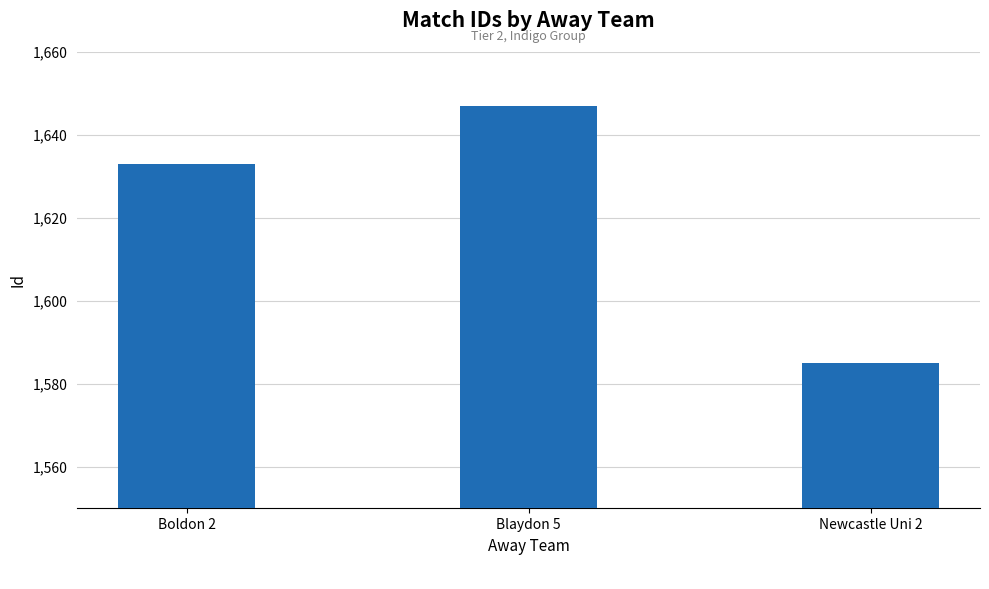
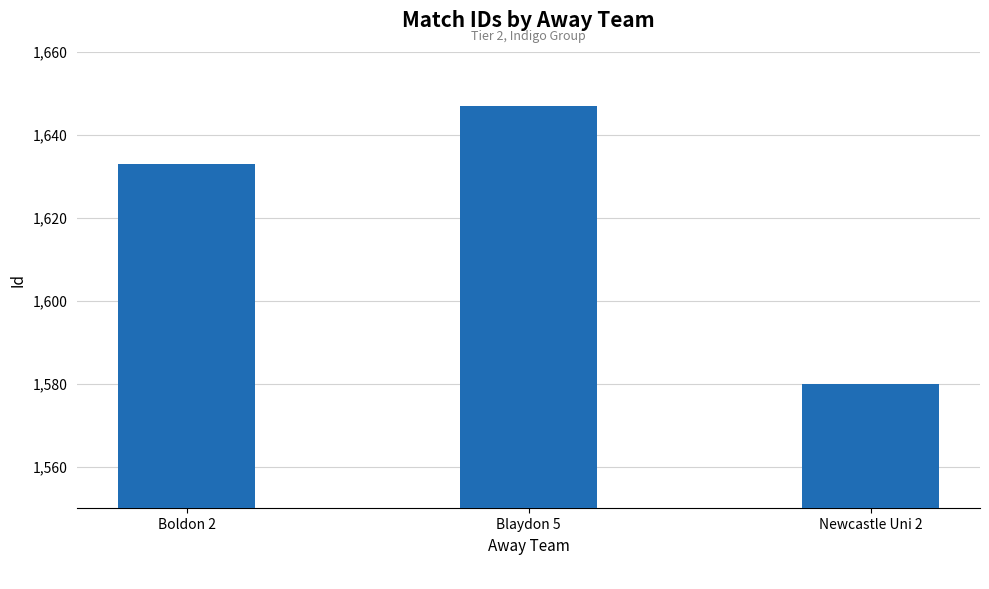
  {
    "Boldon 2": "1,633",
    "Blaydon 5": "1,647",
-   "Newcastle Uni 2": "1,585"
+   "Newcastle Uni 2": "1,580"
  }
